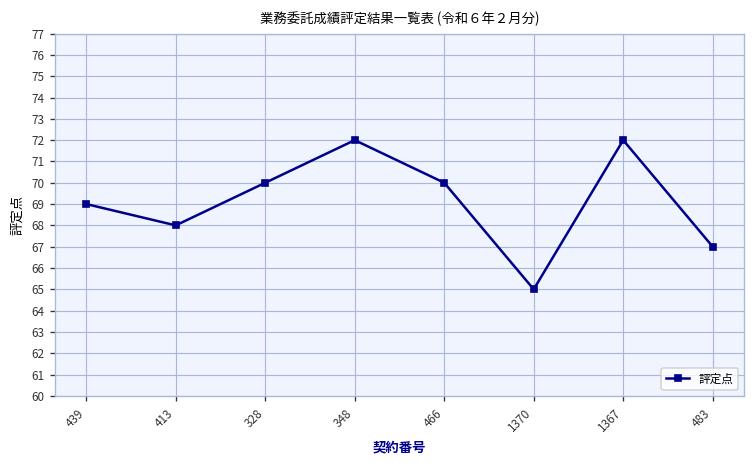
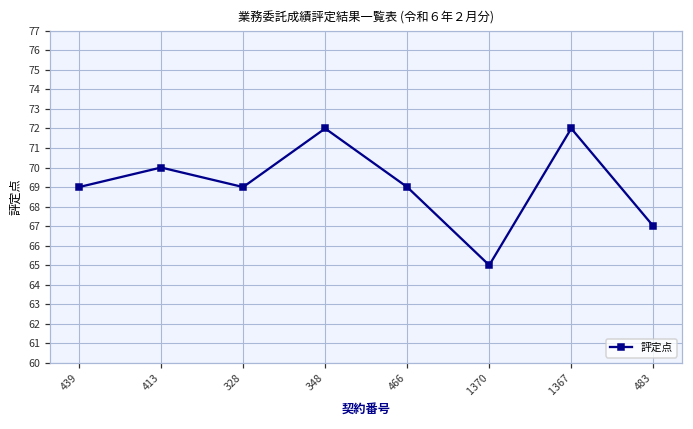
  {
    "439": 69,
-   "413": 68,
-   "328": 70,
+   "413": 70,
+   "328": 69,
    "348": 72,
-   "466": 70,
+   "466": 69,
    "1370": 65,
    "1367": 72,
    "483": 67
  }
